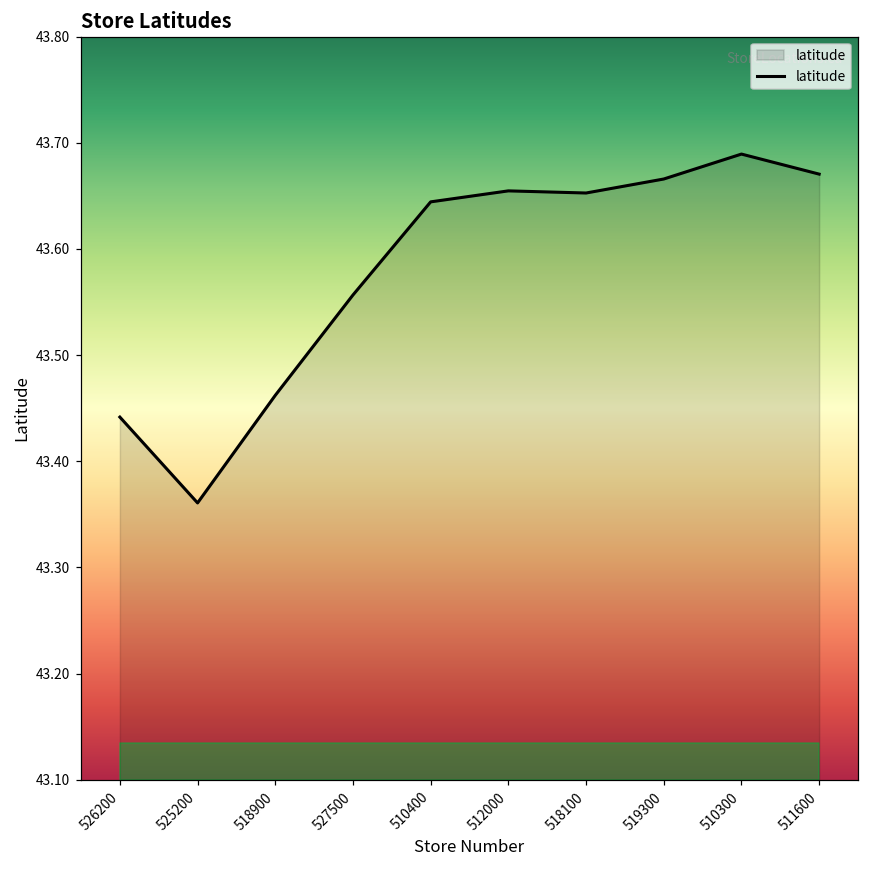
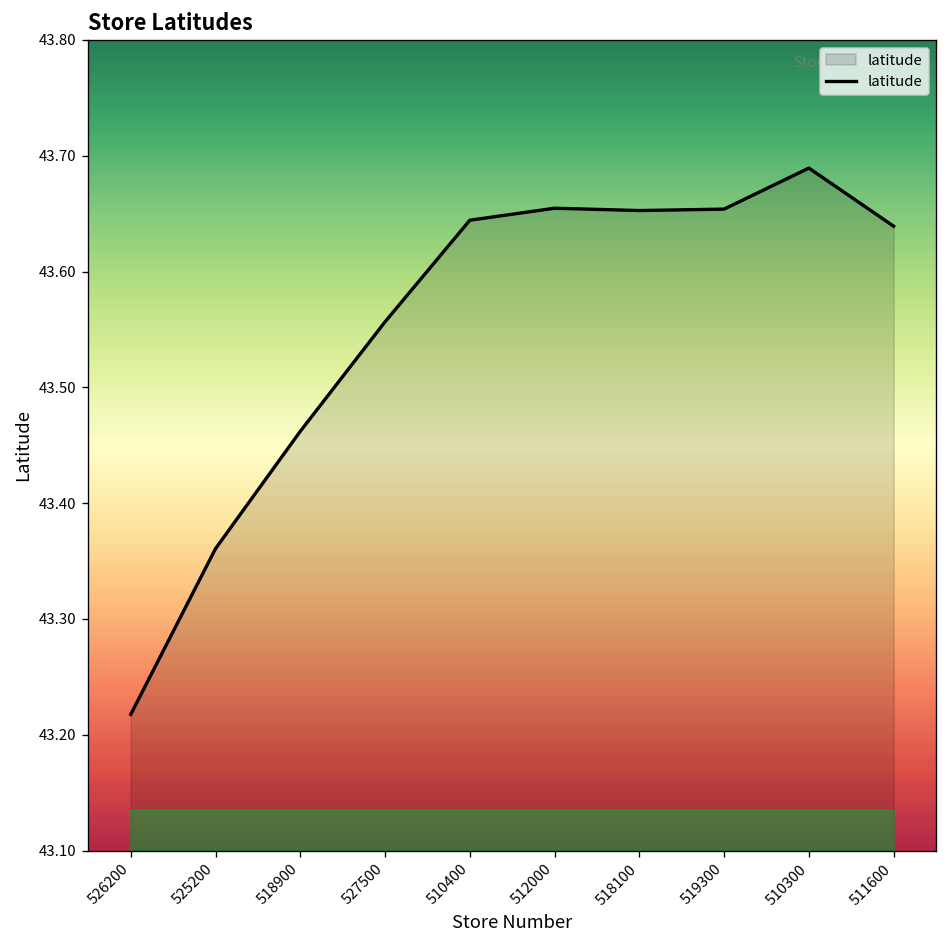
  {
    "latitude": {
-     "526200": 43.44,
+     "526200": 43.22,
      "525200": 43.36,
      "518900": 43.46,
      "527500": 43.56,
      "510400": 43.64,
      "512000": 43.65,
      "518100": 43.65,
-     "519300": 43.67,
+     "519300": 43.65,
      "510300": 43.69,
-     "511600": 43.67
+     "511600": 43.64
    }
  }
